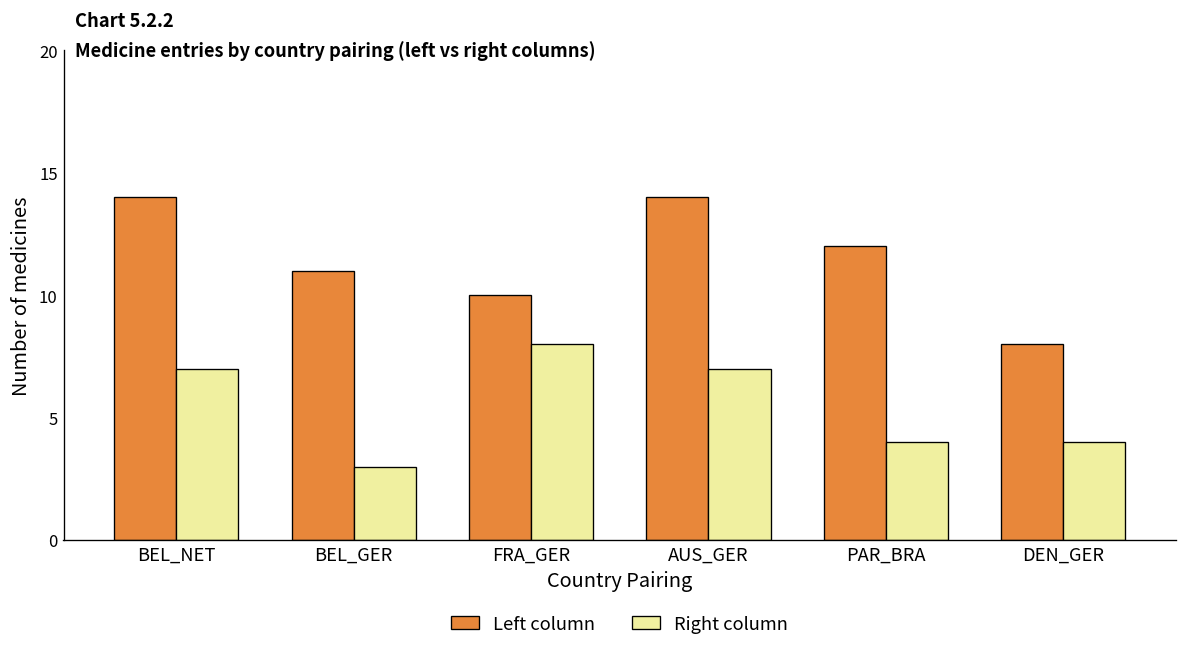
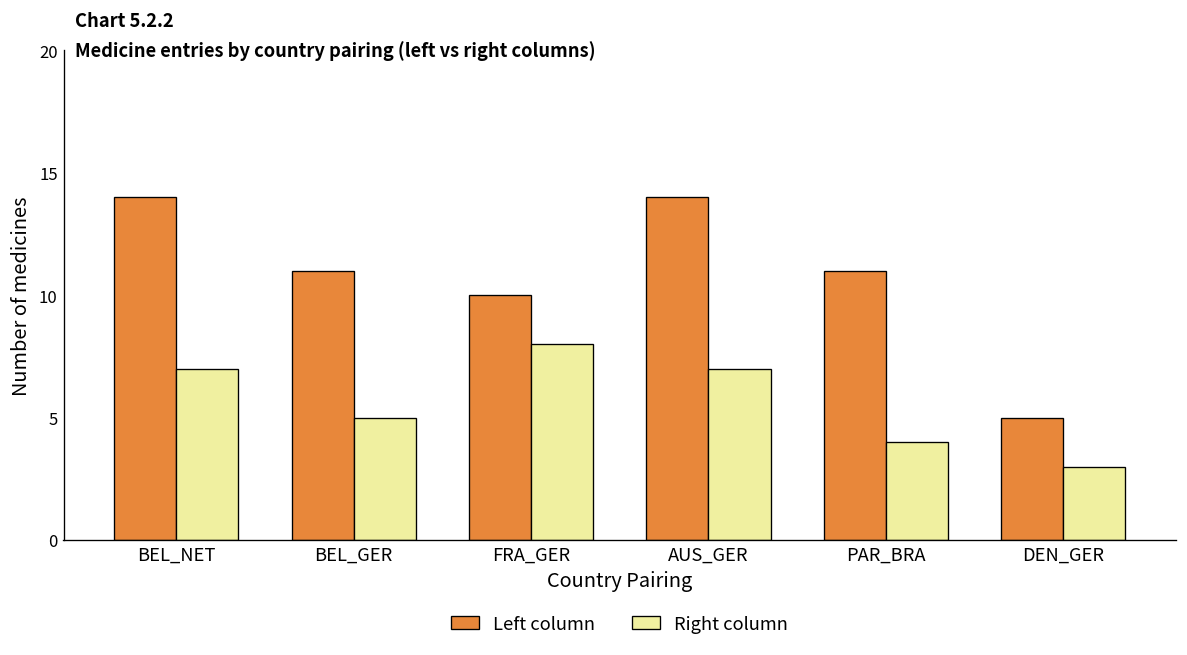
  {
    "Left column": {
      "BEL_NET": 14,
      "BEL_GER": 11,
      "FRA_GER": 10,
      "AUS_GER": 14,
-     "PAR_BRA": 12,
-     "DEN_GER": 8
+     "PAR_BRA": 11,
+     "DEN_GER": 5
    },
    "Right column": {
      "BEL_NET": 7,
-     "BEL_GER": 3,
+     "BEL_GER": 5,
      "FRA_GER": 8,
      "AUS_GER": 7,
      "PAR_BRA": 4,
-     "DEN_GER": 4
+     "DEN_GER": 3
    }
  }
